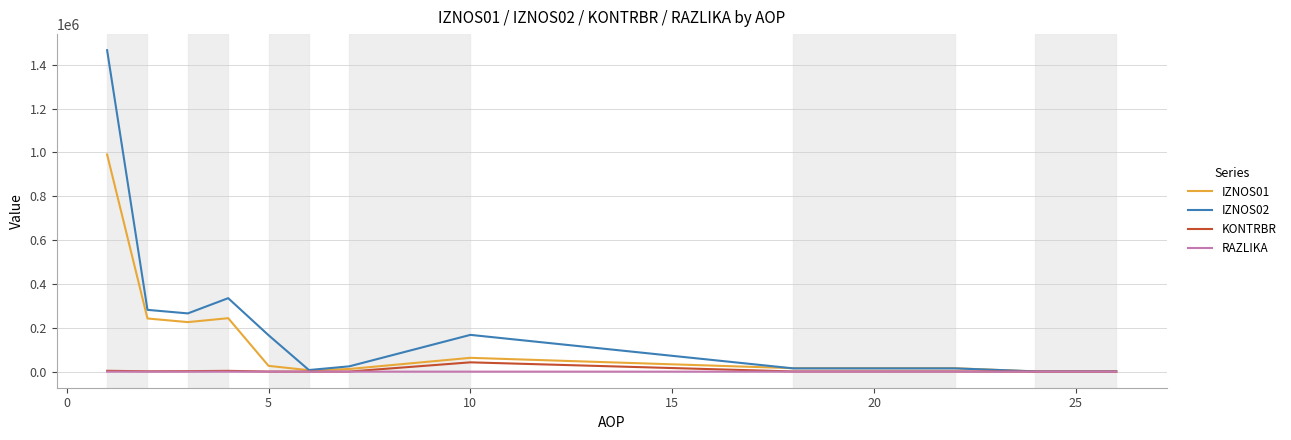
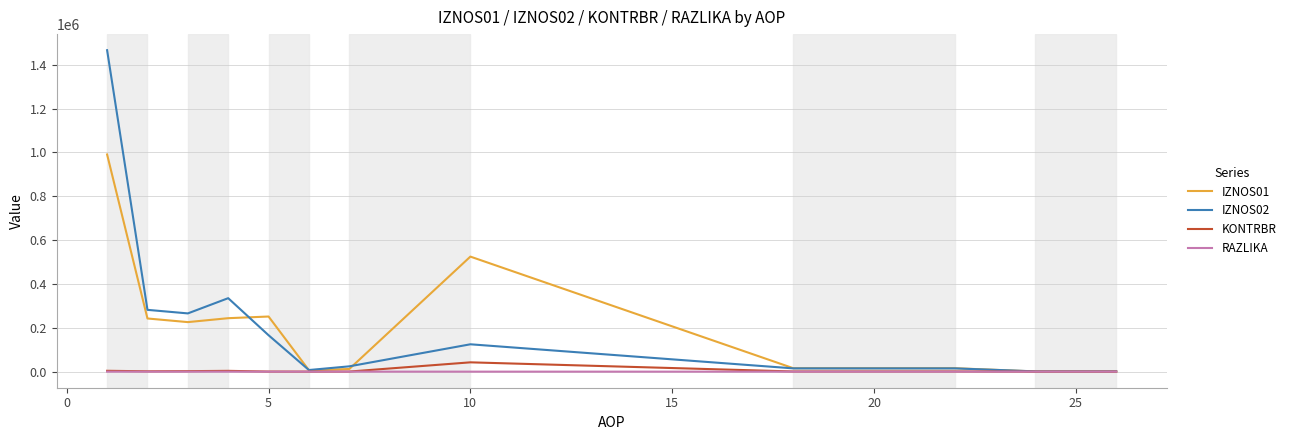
  {
    "IZNOS01": {
-     "5": 30000,
-     "10": 60000
+     "5": 250000,
+     "10": 520000
    },
    "IZNOS02": {
      "5": 170000,
-     "10": 170000
+     "10": 120000
    },
    "KONTRBR": {
      "10": 40000
    },
    "RAZLIKA": {
      "10": 0
    }
  }
